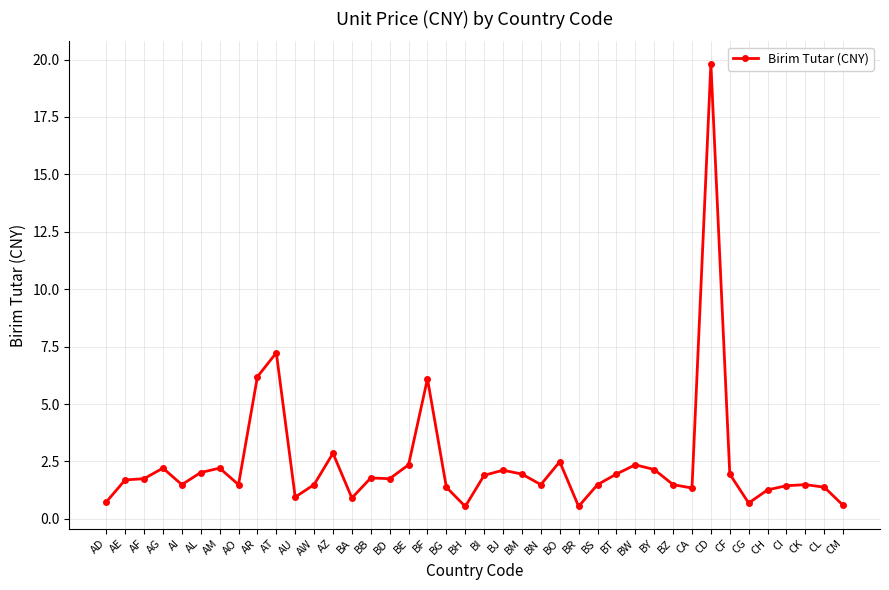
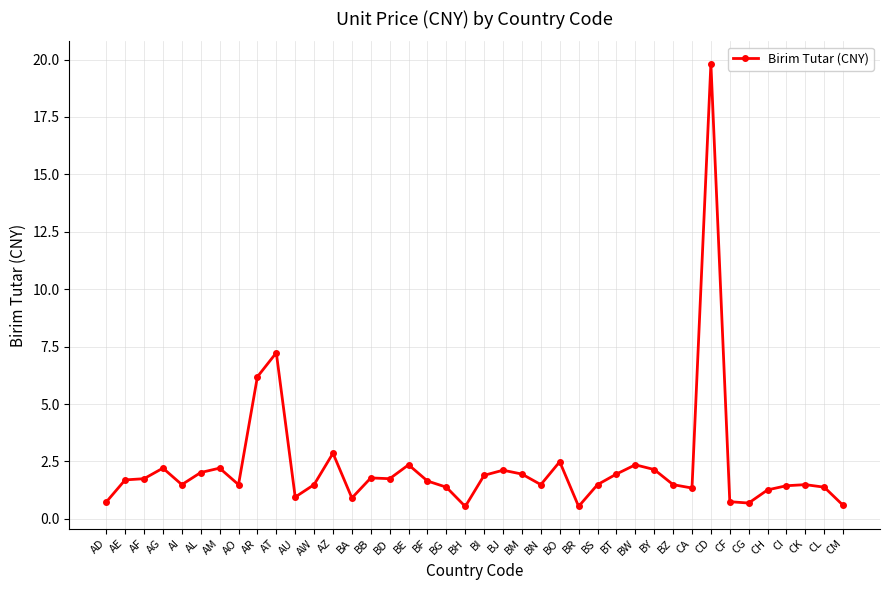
  {
    "AD": 0.7,
    "AE": 1.7,
    "AF": 1.7,
    "AG": 2.2,
    "AI": 1.5,
    "AL": 2.0,
    "AM": 2.2,
    "AO": 1.5,
    "AR": 6.2,
    "AT": 7.2,
    "AU": 0.9,
    "AW": 1.5,
    "AZ": 2.9,
    "BA": 0.9,
    "BB": 1.8,
    "BD": 1.7,
    "BE": 2.4,
-   "BF": 6.1,
+   "BF": 1.6,
    "BG": 1.4,
    "BH": 0.5,
    "BI": 1.9,
    "BJ": 2.1,
    "BM": 1.9,
    "BN": 1.5,
    "BO": 2.5,
    "BR": 0.5,
    "BS": 1.5,
    "BT": 1.9,
    "BW": 2.4,
    "BY": 2.1,
    "BZ": 1.5,
    "CA": 1.3,
    "CD": 19.8,
-   "CF": 1.9,
+   "CF": 0.7,
    "CG": 0.7,
    "CH": 1.3,
    "CI": 1.4,
    "CK": 1.5,
    "CL": 1.4,
    "CM": 0.6
  }
